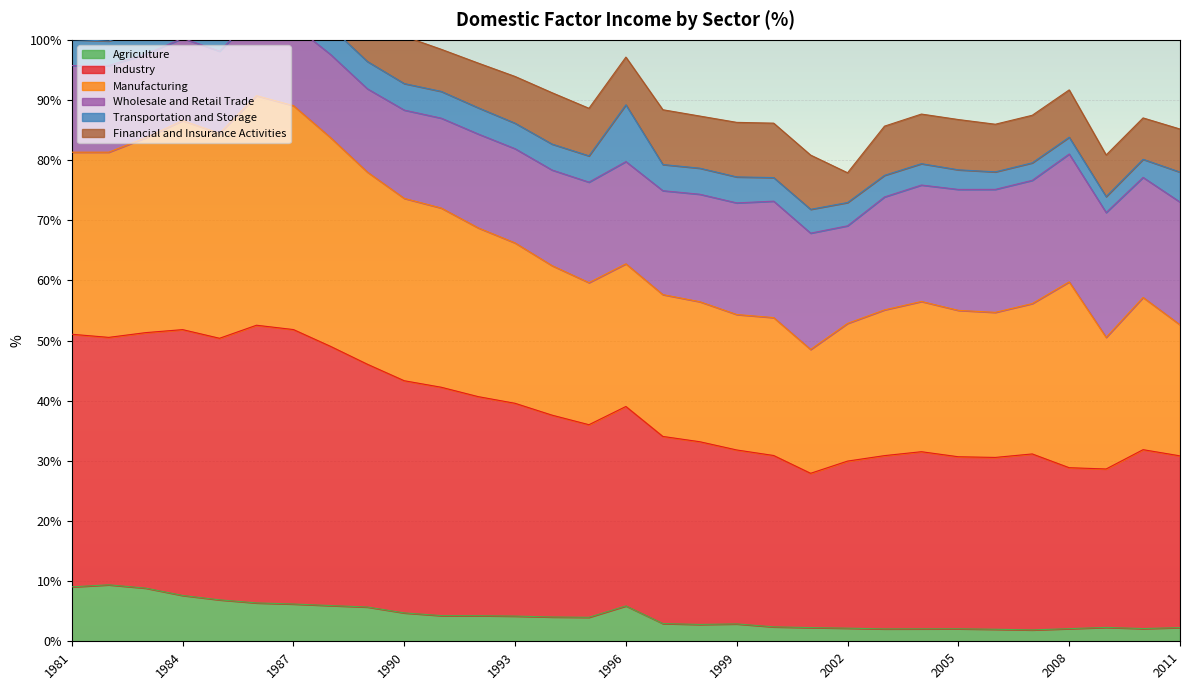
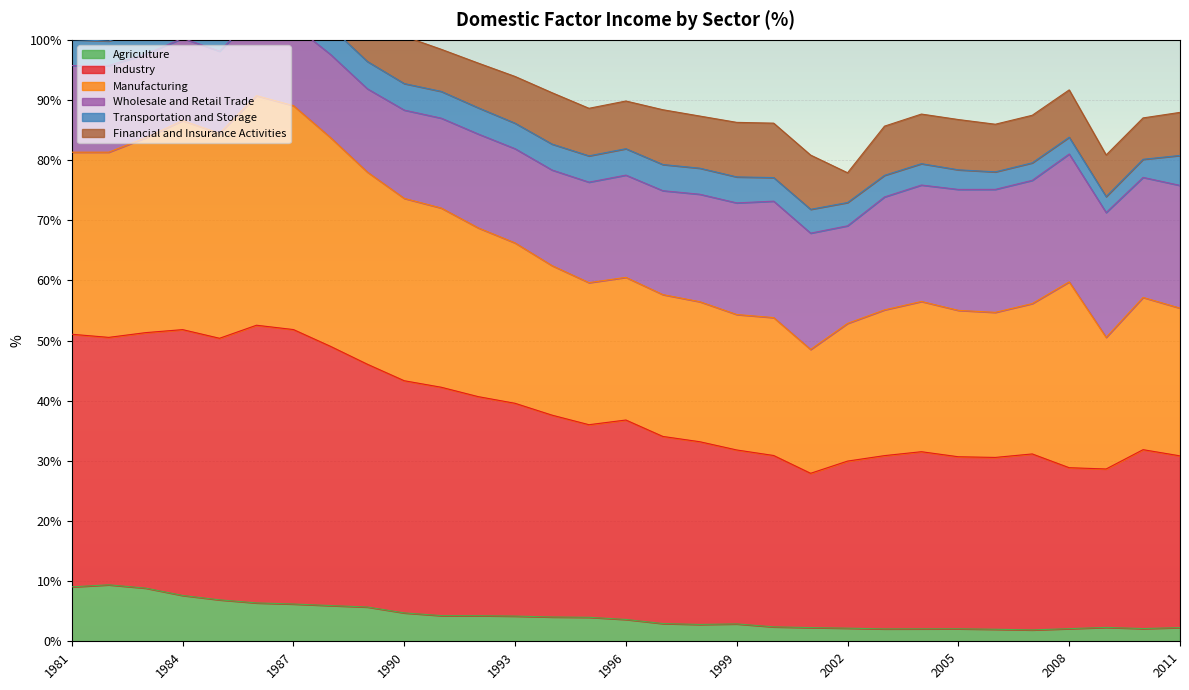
  {
    "Agriculture": {
      "1981": "9%",
      "1984": "8%",
      "1987": "6%",
      "1990": "5%",
      "1993": "4%",
-     "1996": "6%",
+     "1996": "4%",
      "1999": "3%",
      "2002": "2%",
      "2005": "2%",
      "2008": "2%",
      "2011": "2%"
    },
    "Industry": {
      "1981": "42%",
      "1984": "44%",
      "1987": "46%",
      "1990": "39%",
      "1993": "35%",
      "1996": "33%",
      "1999": "29%",
      "2002": "28%",
      "2005": "29%",
      "2008": "27%",
      "2011": "29%"
    },
    "Manufacturing": {
      "1981": "30%",
      "1987": "37%",
      "1990": "30%",
      "1993": "27%",
      "1996": "24%",
      "1999": "23%",
      "2002": "23%",
      "2005": "24%",
      "2008": "31%",
-     "2011": "22%"
+     "2011": "25%"
    },
    "Wholesale and Retail Trade": {
      "1981": "14%",
      "1984": "14%",
      "1990": "15%",
      "1993": "16%",
      "1996": "17%",
      "1999": "19%",
      "2002": "16%",
      "2005": "20%",
      "2008": "21%",
      "2011": "20%"
    },
    "Transportation and Storage": {
      "1981": "4%",
      "1990": "4%",
      "1993": "4%",
-     "1996": "9%",
+     "1996": "4%",
      "1999": "4%",
      "2002": "4%",
      "2005": "3%",
      "2008": "3%",
      "2011": "5%"
    },
    "Financial and Insurance Activities": {
      "1993": "8%",
      "1996": "8%",
      "1999": "9%",
      "2002": "5%",
      "2005": "8%",
      "2008": "8%",
      "2011": "7%"
    }
  }
